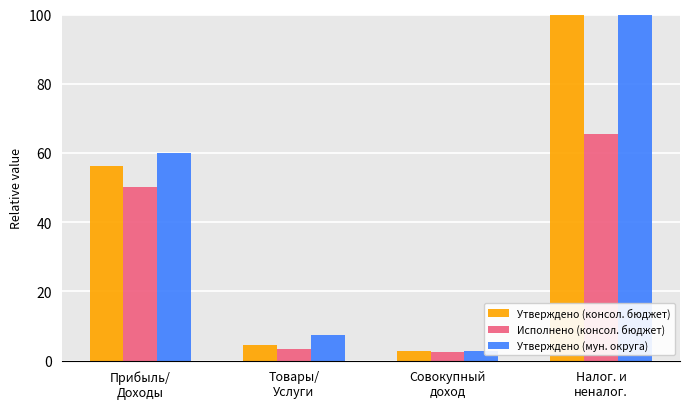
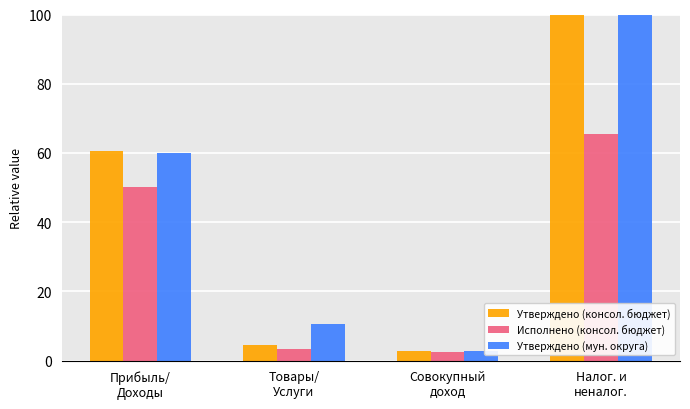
  {
    "Утверждено (консол. бюджет)": {
-     "Прибыль/ Доходы": 56,
+     "Прибыль/ Доходы": 61,
      "Товары/ Услуги": 4,
      "Совокупный доход": 3,
      "Налог. и неналог.": 100
    },
    "Исполнено (консол. бюджет)": {
      "Прибыль/ Доходы": 50,
      "Товары/ Услуги": 3,
      "Совокупный доход": 2,
      "Налог. и неналог.": 65
    },
    "Утверждено (мун. округа)": {
      "Прибыль/ Доходы": 60,
-     "Товары/ Услуги": 7,
+     "Товары/ Услуги": 11,
      "Совокупный доход": 3,
      "Налог. и неналог.": 100
    }
  }
